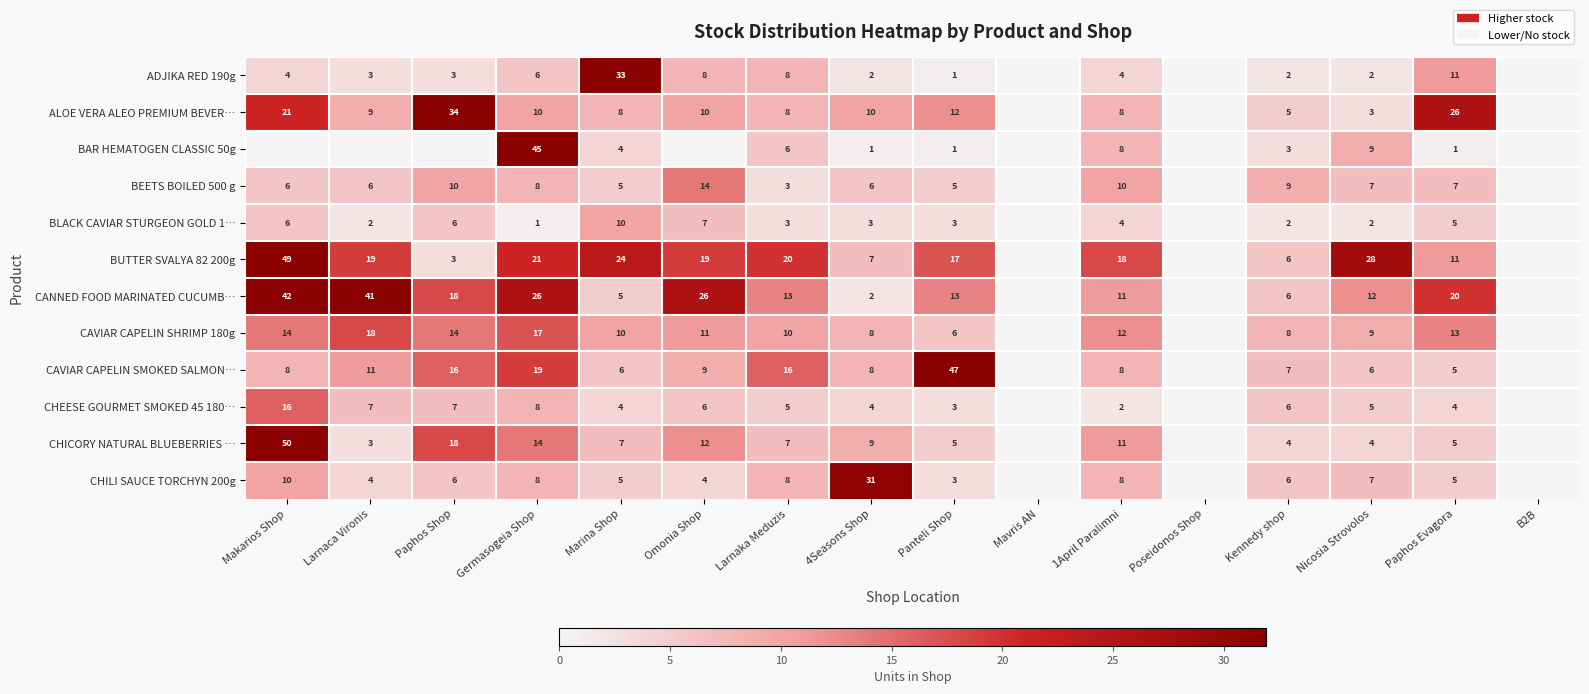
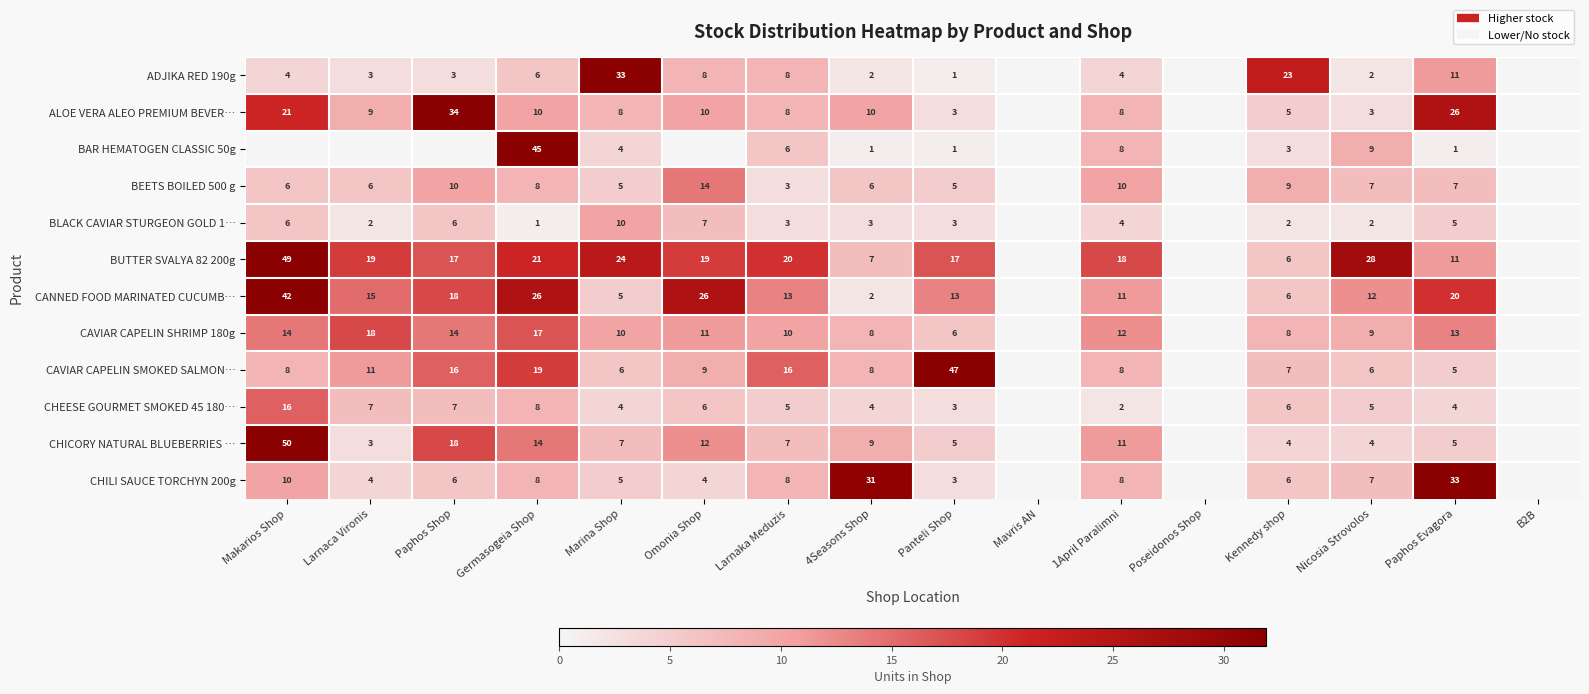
  {
    "ADJIKA RED 190g": {
      "Makarios Shop": 4,
      "Larnaca Vironis": 3,
      "Paphos Shop": 3,
      "Germasogeia Shop": 6,
      "Marina Shop": 33,
      "Omonia Shop": 8,
      "Larnaka Meduzis": 8,
      "4Seasons Shop": 2,
      "Panteli Shop": 1,
      "1April Paralimni": 4,
-     "Kennedy shop": 2,
+     "Kennedy shop": 23,
      "Nicosia Strovolos": 2,
      "Paphos Evagora": 11
    },
    "ALOE VERA ALEO PREMIUM BEVER…": {
      "Makarios Shop": 21,
      "Larnaca Vironis": 9,
      "Paphos Shop": 34,
      "Germasogeia Shop": 10,
      "Marina Shop": 8,
      "Omonia Shop": 10,
      "Larnaka Meduzis": 8,
      "4Seasons Shop": 10,
-     "Panteli Shop": 12,
+     "Panteli Shop": 3,
      "1April Paralimni": 8,
      "Kennedy shop": 5,
      "Nicosia Strovolos": 3,
      "Paphos Evagora": 26
    },
    "BAR HEMATOGEN CLASSIC 50g": {
      "Germasogeia Shop": 45,
      "Marina Shop": 4,
      "Larnaka Meduzis": 6,
      "4Seasons Shop": 1,
      "Panteli Shop": 1,
      "1April Paralimni": 8,
      "Kennedy shop": 3,
      "Nicosia Strovolos": 9,
      "Paphos Evagora": 1
    },
    "BEETS BOILED 500 g": {
      "Makarios Shop": 6,
      "Larnaca Vironis": 6,
      "Paphos Shop": 10,
      "Germasogeia Shop": 8,
      "Marina Shop": 5,
      "Omonia Shop": 14,
      "Larnaka Meduzis": 3,
      "4Seasons Shop": 6,
      "Panteli Shop": 5,
      "1April Paralimni": 10,
      "Kennedy shop": 9,
      "Nicosia Strovolos": 7,
      "Paphos Evagora": 7
    },
    "BLACK CAVIAR STURGEON GOLD 1…": {
      "Makarios Shop": 6,
      "Larnaca Vironis": 2,
      "Paphos Shop": 6,
      "Germasogeia Shop": 1,
      "Marina Shop": 10,
      "Omonia Shop": 7,
      "Larnaka Meduzis": 3,
      "4Seasons Shop": 3,
      "Panteli Shop": 3,
      "1April Paralimni": 4,
      "Kennedy shop": 2,
      "Nicosia Strovolos": 2,
      "Paphos Evagora": 5
    },
    "BUTTER SVALYA 82 200g": {
      "Makarios Shop": 49,
      "Larnaca Vironis": 19,
-     "Paphos Shop": 3,
+     "Paphos Shop": 17,
      "Germasogeia Shop": 21,
      "Marina Shop": 24,
      "Omonia Shop": 19,
      "Larnaka Meduzis": 20,
      "4Seasons Shop": 7,
      "Panteli Shop": 17,
      "1April Paralimni": 18,
      "Kennedy shop": 6,
      "Nicosia Strovolos": 28,
      "Paphos Evagora": 11
    },
    "CANNED FOOD MARINATED CUCUMB…": {
      "Makarios Shop": 42,
-     "Larnaca Vironis": 41,
+     "Larnaca Vironis": 15,
      "Paphos Shop": 18,
      "Germasogeia Shop": 26,
      "Marina Shop": 5,
      "Omonia Shop": 26,
      "Larnaka Meduzis": 13,
      "4Seasons Shop": 2,
      "Panteli Shop": 13,
      "1April Paralimni": 11,
      "Kennedy shop": 6,
      "Nicosia Strovolos": 12,
      "Paphos Evagora": 20
    },
    "CAVIAR CAPELIN SHRIMP 180g": {
      "Makarios Shop": 14,
      "Larnaca Vironis": 18,
      "Paphos Shop": 14,
      "Germasogeia Shop": 17,
      "Marina Shop": 10,
      "Omonia Shop": 11,
      "Larnaka Meduzis": 10,
      "4Seasons Shop": 8,
      "Panteli Shop": 6,
      "1April Paralimni": 12,
      "Kennedy shop": 8,
      "Nicosia Strovolos": 9,
      "Paphos Evagora": 13
    },
    "CAVIAR CAPELIN SMOKED SALMON…": {
      "Makarios Shop": 8,
      "Larnaca Vironis": 11,
      "Paphos Shop": 16,
      "Germasogeia Shop": 19,
      "Marina Shop": 6,
      "Omonia Shop": 9,
      "Larnaka Meduzis": 16,
      "4Seasons Shop": 8,
      "Panteli Shop": 47,
      "1April Paralimni": 8,
      "Kennedy shop": 7,
      "Nicosia Strovolos": 6,
      "Paphos Evagora": 5
    },
    "CHEESE GOURMET SMOKED 45 180…": {
      "Makarios Shop": 16,
      "Larnaca Vironis": 7,
      "Paphos Shop": 7,
      "Germasogeia Shop": 8,
      "Marina Shop": 4,
      "Omonia Shop": 6,
      "Larnaka Meduzis": 5,
      "4Seasons Shop": 4,
      "Panteli Shop": 3,
      "1April Paralimni": 2,
      "Kennedy shop": 6,
      "Nicosia Strovolos": 5,
      "Paphos Evagora": 4
    },
    "CHICORY NATURAL BLUEBERRIES …": {
      "Makarios Shop": 50,
      "Larnaca Vironis": 3,
      "Paphos Shop": 18,
      "Germasogeia Shop": 14,
      "Marina Shop": 7,
      "Omonia Shop": 12,
      "Larnaka Meduzis": 7,
      "4Seasons Shop": 9,
      "Panteli Shop": 5,
      "1April Paralimni": 11,
      "Kennedy shop": 4,
      "Nicosia Strovolos": 4,
      "Paphos Evagora": 5
    },
    "CHILI SAUCE TORCHYN 200g": {
      "Makarios Shop": 10,
      "Larnaca Vironis": 4,
      "Paphos Shop": 6,
      "Germasogeia Shop": 8,
      "Marina Shop": 5,
      "Omonia Shop": 4,
      "Larnaka Meduzis": 8,
      "4Seasons Shop": 31,
      "Panteli Shop": 3,
      "1April Paralimni": 8,
      "Kennedy shop": 6,
      "Nicosia Strovolos": 7,
-     "Paphos Evagora": 5
+     "Paphos Evagora": 33
    }
  }
